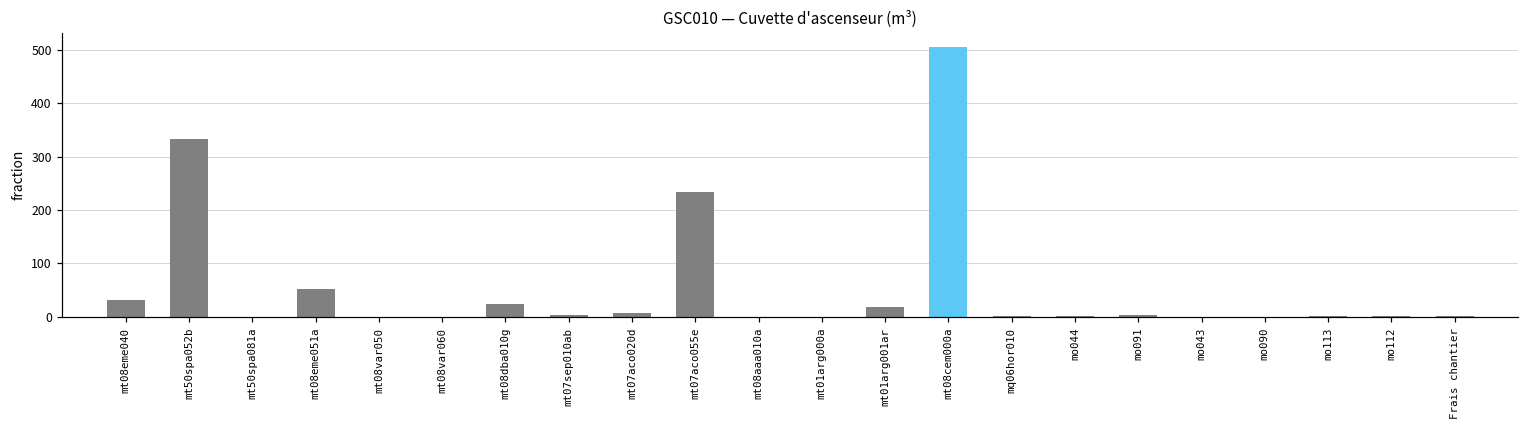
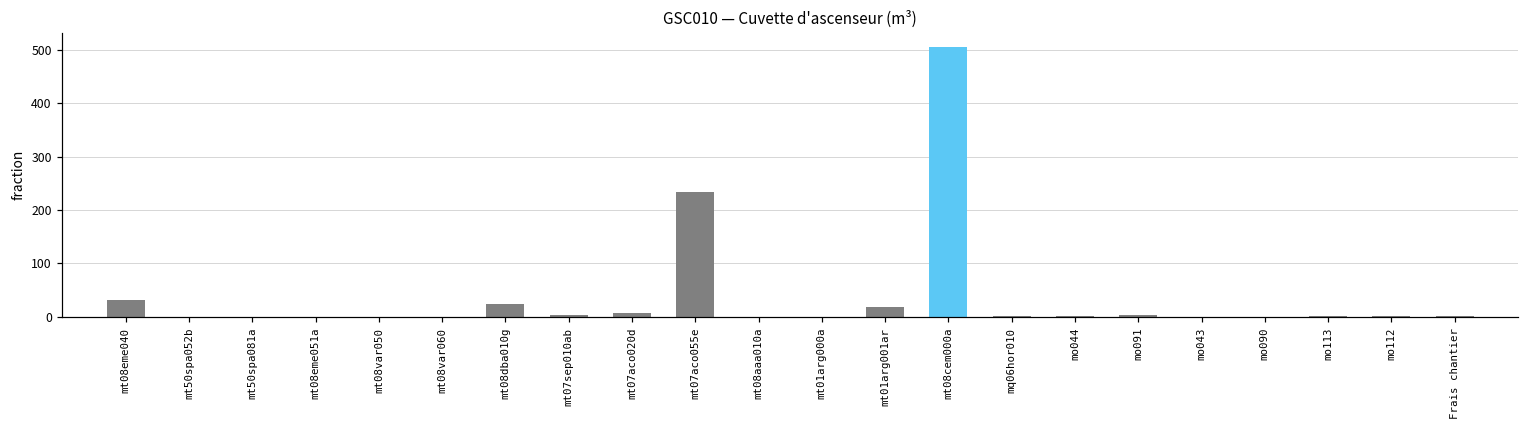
  {
    "mt08eme040": 30,
-   "mt50spa052b": 330,
-   "mt08eme051a": 50,
+   "mt50spa052b": 0,
+   "mt08eme051a": 0,
    "mt08dba010g": 20,
    "mt07aco020d": 10,
    "mt07aco055e": 230,
    "mt01arg001ar": 20,
    "mt08cem000a": 510
  }
